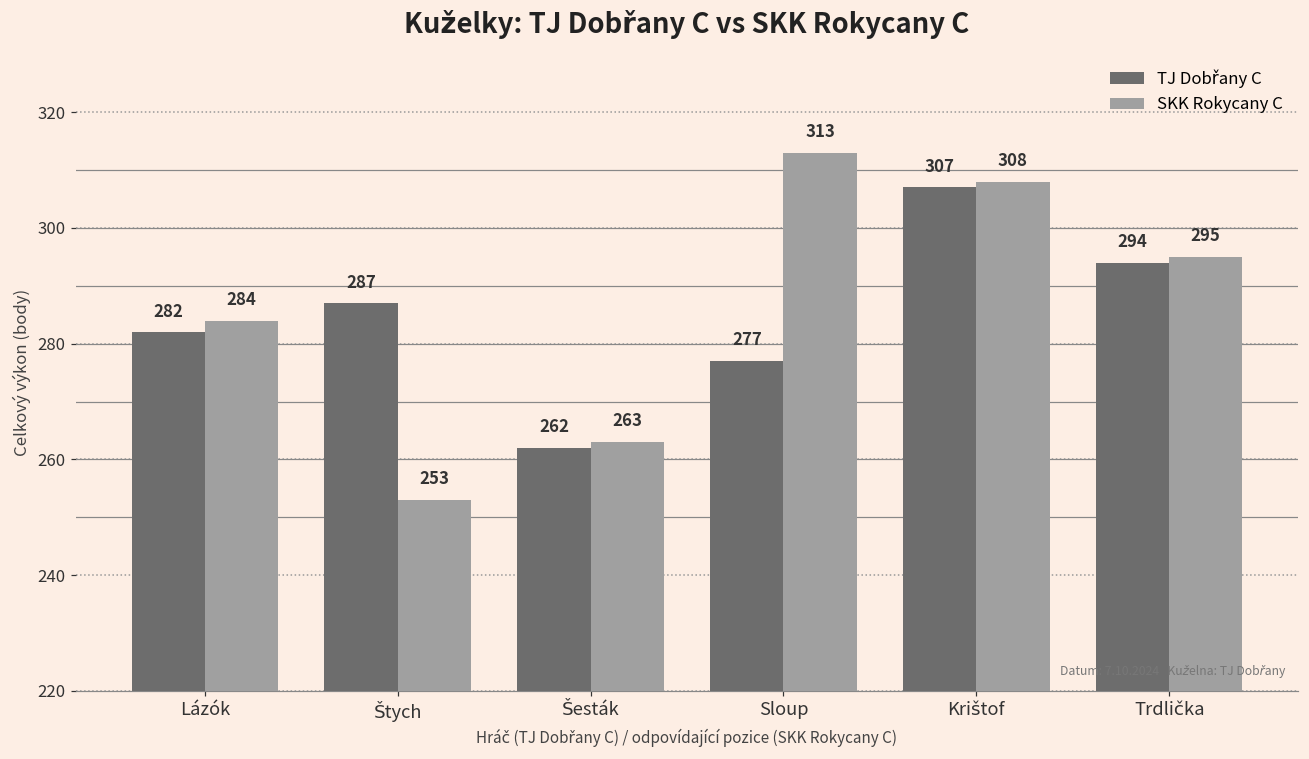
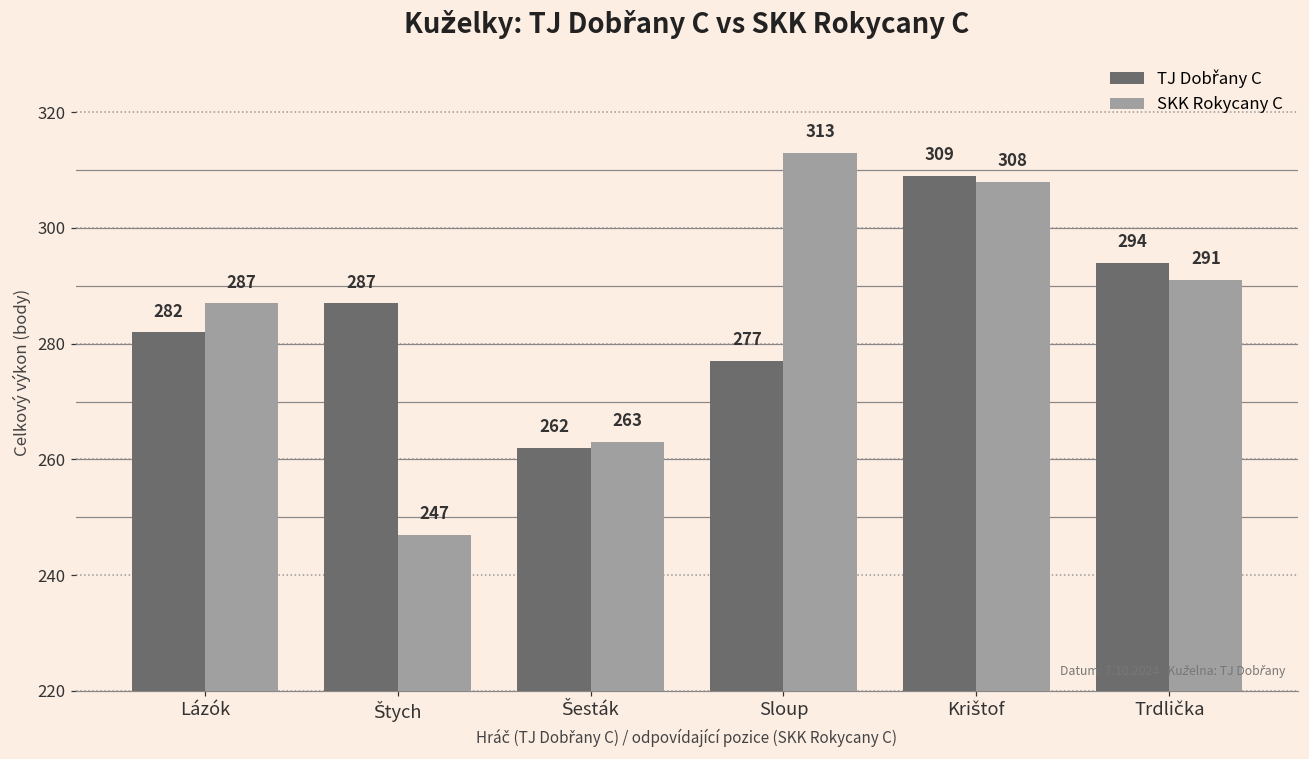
  {
    "TJ Dobřany C": {
      "Lázók": 282,
      "Štych": 287,
      "Šesták": 262,
      "Sloup": 277,
-     "Krištof": 307,
+     "Krištof": 309,
      "Trdlička": 294
    },
    "SKK Rokycany C": {
-     "Lázók": 284,
-     "Štych": 253,
+     "Lázók": 287,
+     "Štych": 247,
      "Šesták": 263,
      "Sloup": 313,
      "Krištof": 308,
-     "Trdlička": 295
+     "Trdlička": 291
    }
  }
